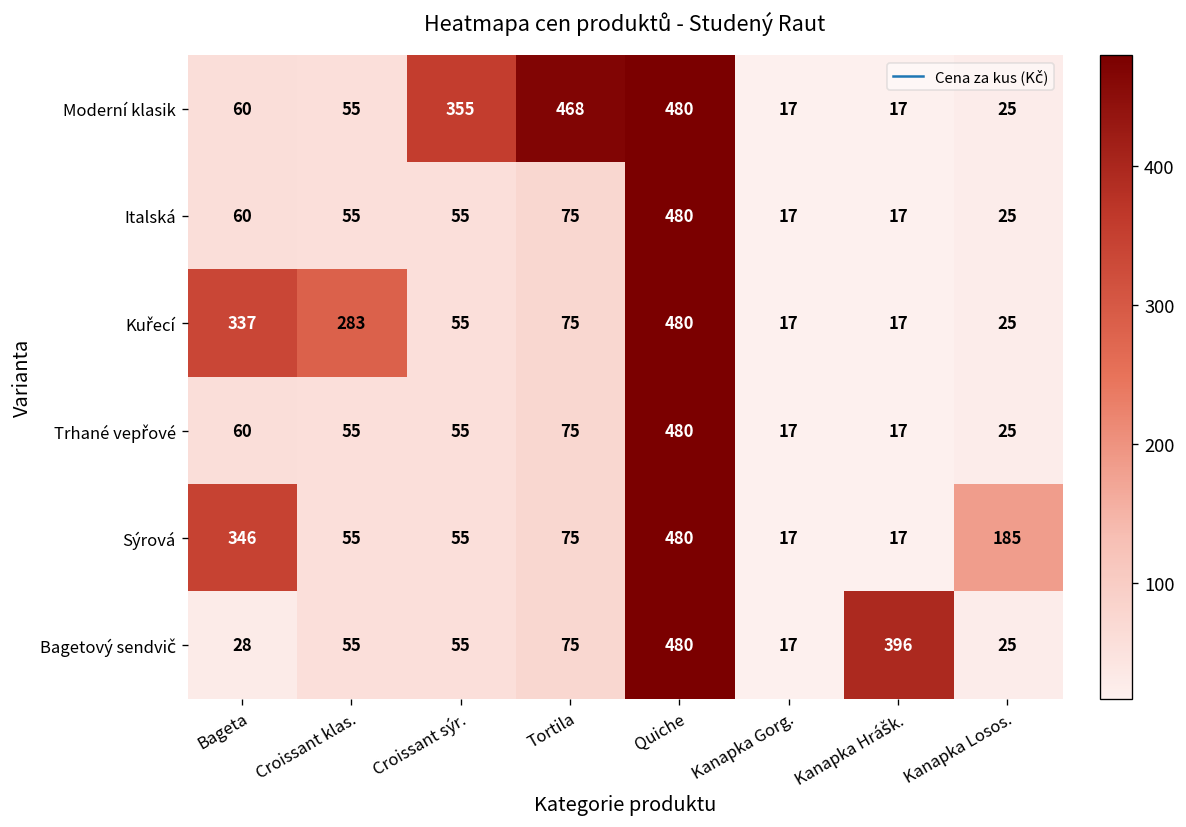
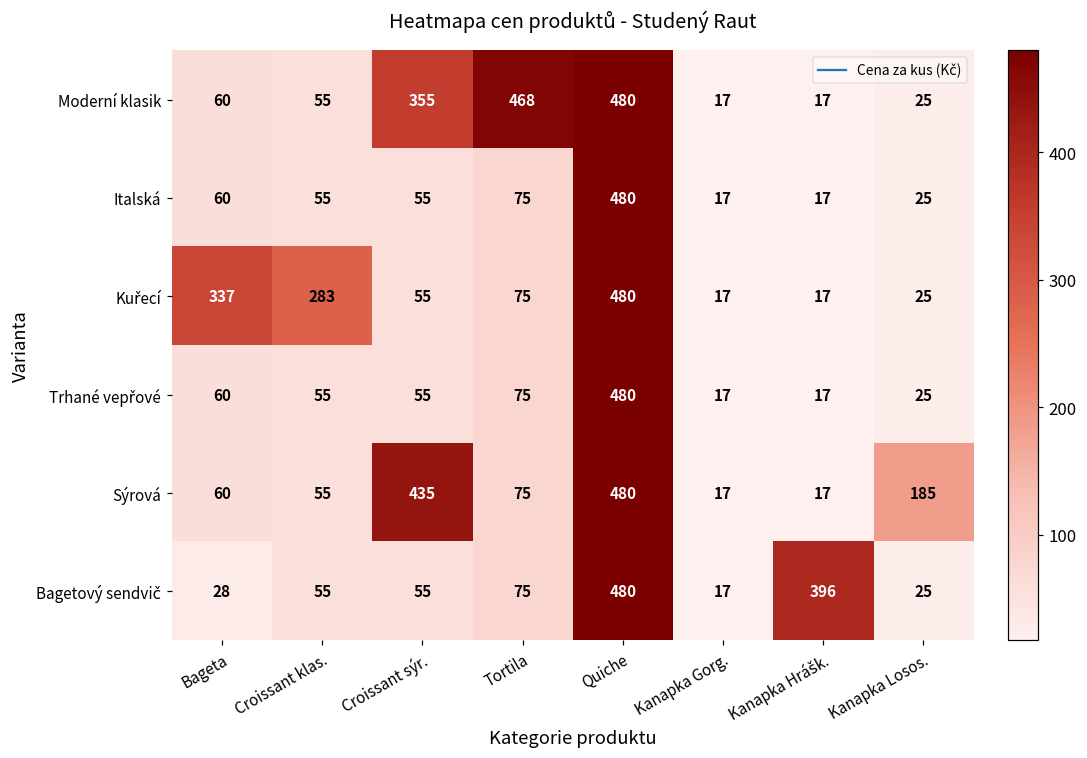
  {
    "Moderní klasik": {
      "Bageta": 60,
      "Croissant klas.": 55,
      "Croissant sýr.": 355,
      "Tortila": 468,
      "Quiche": 480,
      "Kanapka Gorg.": 17,
      "Kanapka Hrášk.": 17,
      "Kanapka Losos.": 25
    },
    "Italská": {
      "Bageta": 60,
      "Croissant klas.": 55,
      "Croissant sýr.": 55,
      "Tortila": 75,
      "Quiche": 480,
      "Kanapka Gorg.": 17,
      "Kanapka Hrášk.": 17,
      "Kanapka Losos.": 25
    },
    "Kuřecí": {
      "Bageta": 337,
      "Croissant klas.": 283,
      "Croissant sýr.": 55,
      "Tortila": 75,
      "Quiche": 480,
      "Kanapka Gorg.": 17,
      "Kanapka Hrášk.": 17,
      "Kanapka Losos.": 25
    },
    "Trhané vepřové": {
      "Bageta": 60,
      "Croissant klas.": 55,
      "Croissant sýr.": 55,
      "Tortila": 75,
      "Quiche": 480,
      "Kanapka Gorg.": 17,
      "Kanapka Hrášk.": 17,
      "Kanapka Losos.": 25
    },
    "Sýrová": {
-     "Bageta": 346,
+     "Bageta": 60,
      "Croissant klas.": 55,
-     "Croissant sýr.": 55,
+     "Croissant sýr.": 435,
      "Tortila": 75,
      "Quiche": 480,
      "Kanapka Gorg.": 17,
      "Kanapka Hrášk.": 17,
      "Kanapka Losos.": 185
    },
    "Bagetový sendvič": {
      "Bageta": 28,
      "Croissant klas.": 55,
      "Croissant sýr.": 55,
      "Tortila": 75,
      "Quiche": 480,
      "Kanapka Gorg.": 17,
      "Kanapka Hrášk.": 396,
      "Kanapka Losos.": 25
    }
  }
